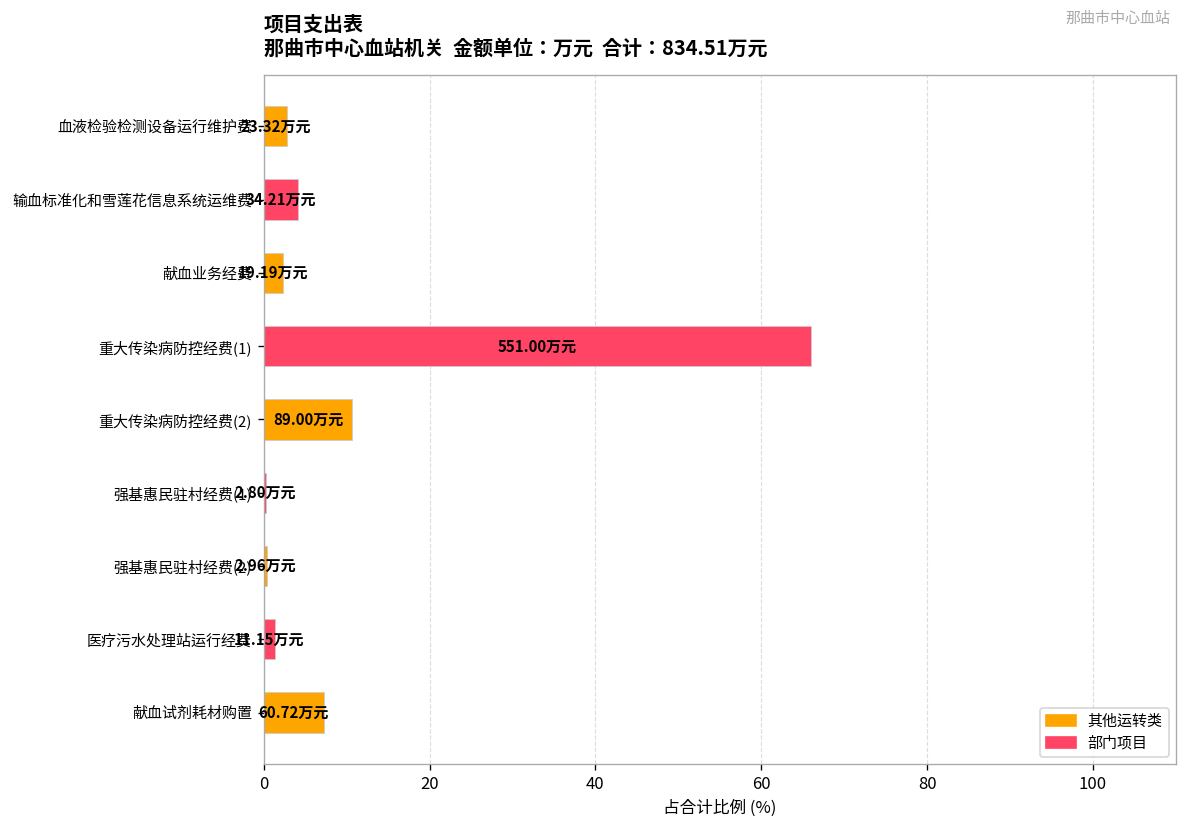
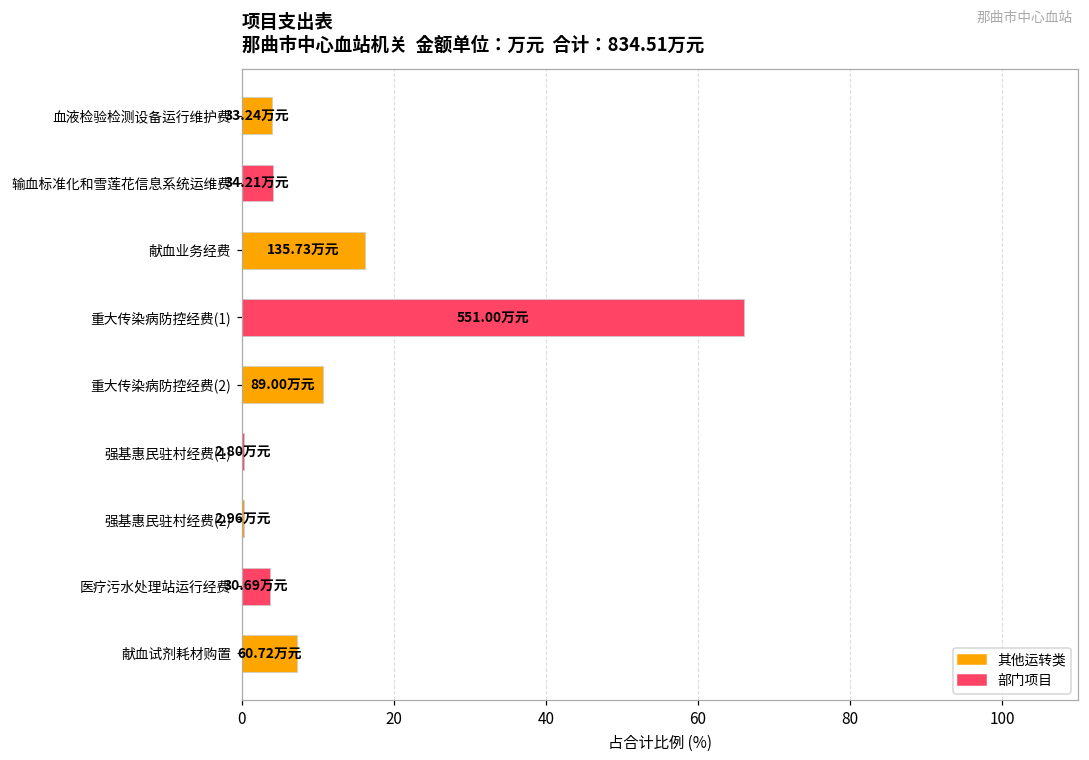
  {
-   "血液检验检测设备运行维护费": 23.32,
-   "献血业务经费": 19.19,
-   "医疗污水处理站运行经费": 11.15
+   "血液检验检测设备运行维护费": 33.24,
+   "献血业务经费": 135.73,
+   "医疗污水处理站运行经费": 30.69
  }
